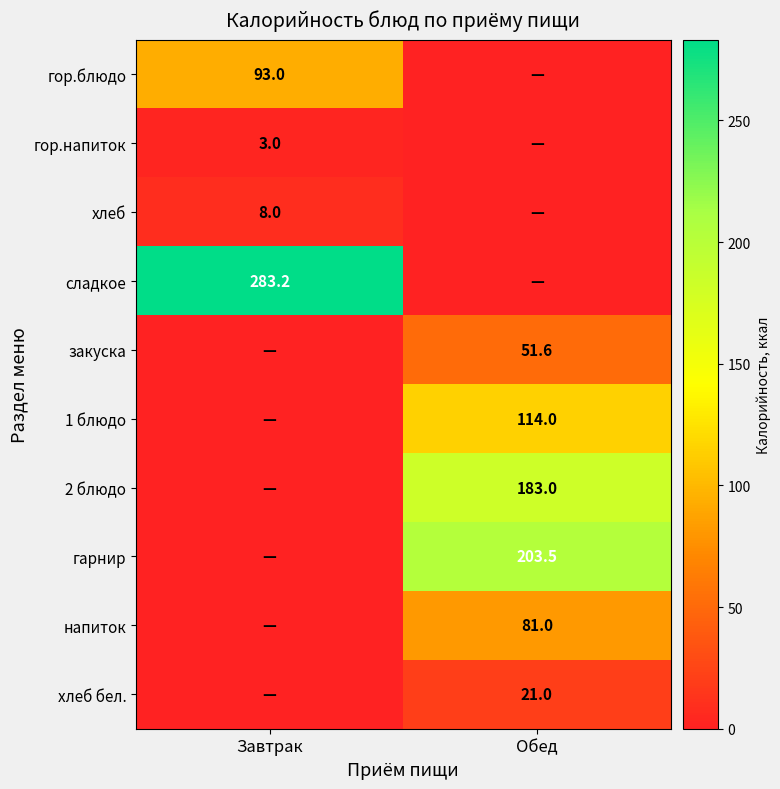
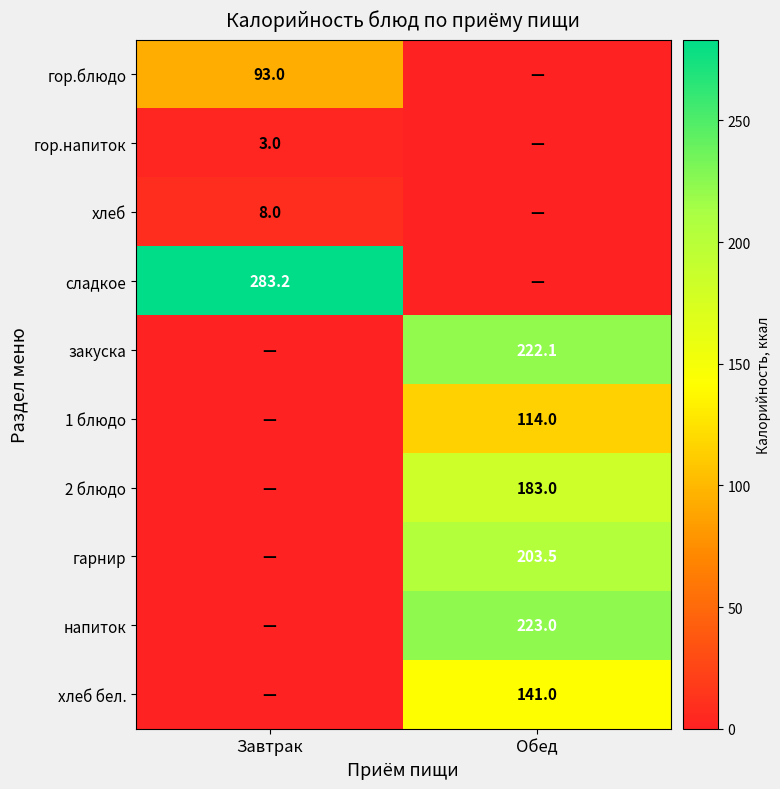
  {
    "гор.блюдо": {
      "Завтрак": 93.0
    },
    "гор.напиток": {
      "Завтрак": 3.0
    },
    "хлеб": {
      "Завтрак": 8.0
    },
    "сладкое": {
      "Завтрак": 283.2
    },
    "закуска": {
-     "Обед": 51.6
+     "Обед": 222.1
    },
    "1 блюдо": {
      "Обед": 114.0
    },
    "2 блюдо": {
      "Обед": 183.0
    },
    "гарнир": {
      "Обед": 203.5
    },
    "напиток": {
-     "Обед": 81.0
+     "Обед": 223.0
    },
    "хлеб бел.": {
-     "Обед": 21.0
+     "Обед": 141.0
    }
  }
